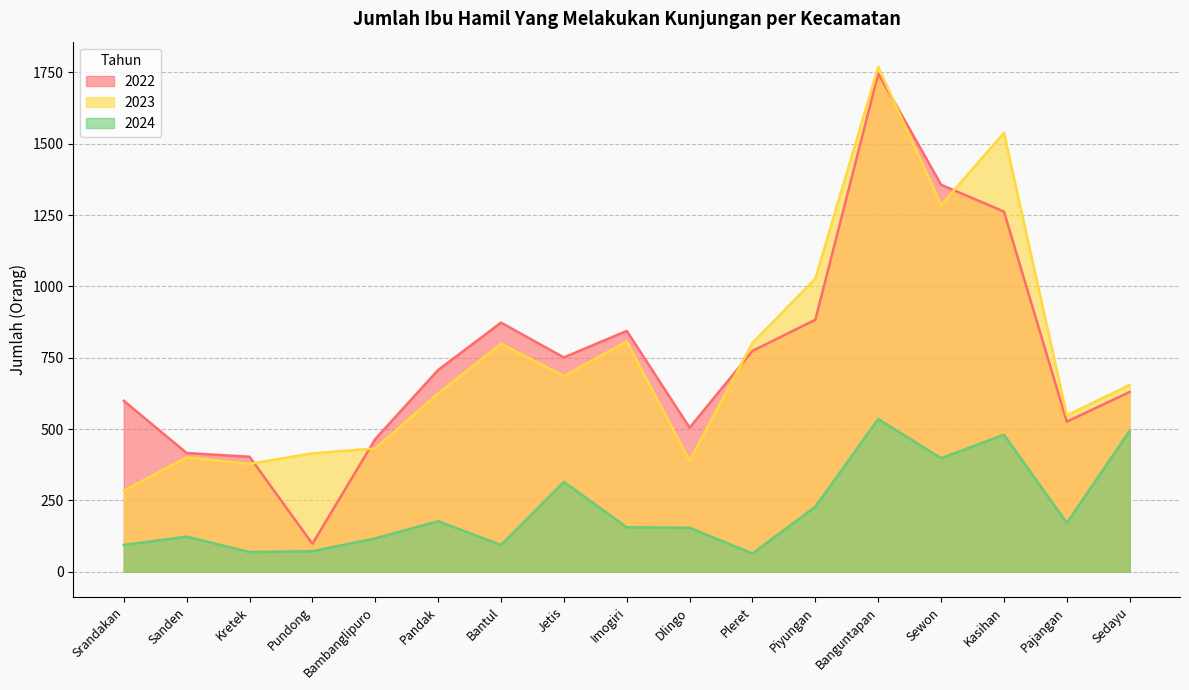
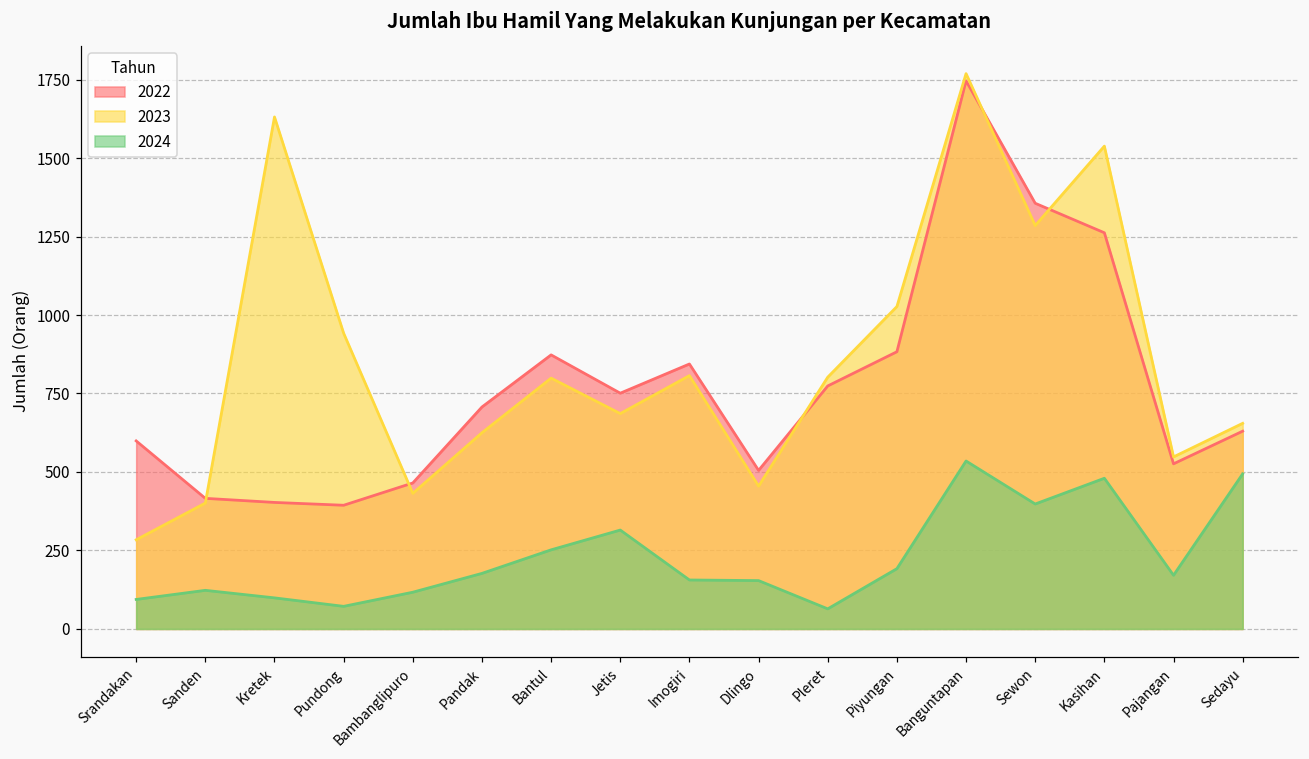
  {
    "2022": {
      "Srandakan": 600,
      "Sanden": 420,
      "Kretek": 400,
-     "Pundong": 100,
+     "Pundong": 390,
      "Bambanglipuro": 470,
      "Pandak": 710,
      "Bantul": 870,
      "Jetis": 750,
      "Imogiri": 840,
      "Dlingo": 510,
      "Pleret": 770,
      "Piyungan": 880,
      "Banguntapan": 1750,
      "Sewon": 1360,
      "Kasihan": 1260,
      "Pajangan": 530,
      "Sedayu": 630
    },
    "2023": {
      "Srandakan": 280,
      "Sanden": 400,
-     "Kretek": 380,
-     "Pundong": 420,
+     "Kretek": 1630,
+     "Pundong": 940,
      "Bambanglipuro": 430,
      "Pandak": 630,
      "Bantul": 800,
      "Jetis": 690,
      "Imogiri": 810,
-     "Dlingo": 390,
+     "Dlingo": 460,
      "Pleret": 800,
      "Piyungan": 1030,
      "Banguntapan": 1770,
      "Sewon": 1290,
      "Kasihan": 1540,
      "Pajangan": 550,
      "Sedayu": 660
    },
    "2024": {
      "Srandakan": 90,
      "Sanden": 120,
-     "Kretek": 70,
+     "Kretek": 100,
      "Pundong": 70,
      "Bambanglipuro": 120,
      "Pandak": 180,
-     "Bantul": 90,
+     "Bantul": 250,
      "Jetis": 320,
      "Imogiri": 160,
      "Dlingo": 150,
      "Pleret": 60,
-     "Piyungan": 230,
+     "Piyungan": 190,
      "Banguntapan": 540,
      "Sewon": 400,
      "Kasihan": 480,
      "Pajangan": 170,
      "Sedayu": 490
    }
  }
